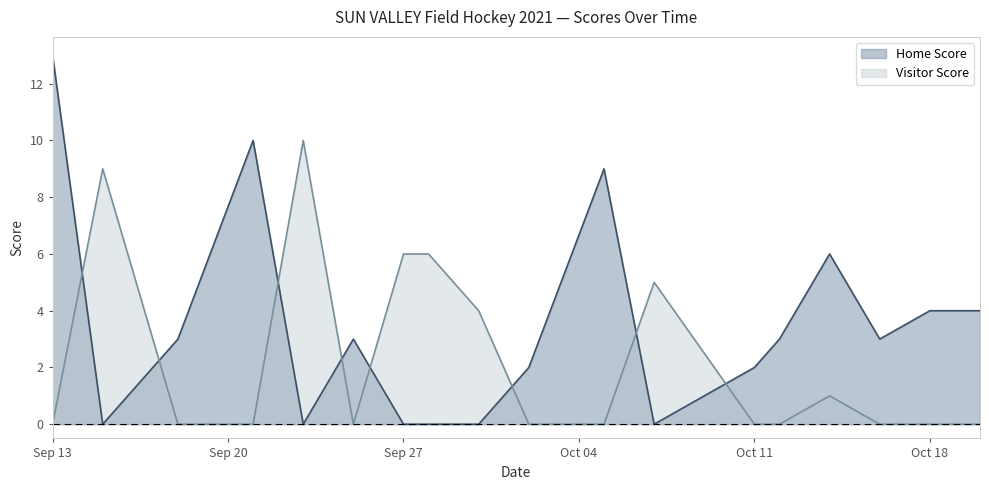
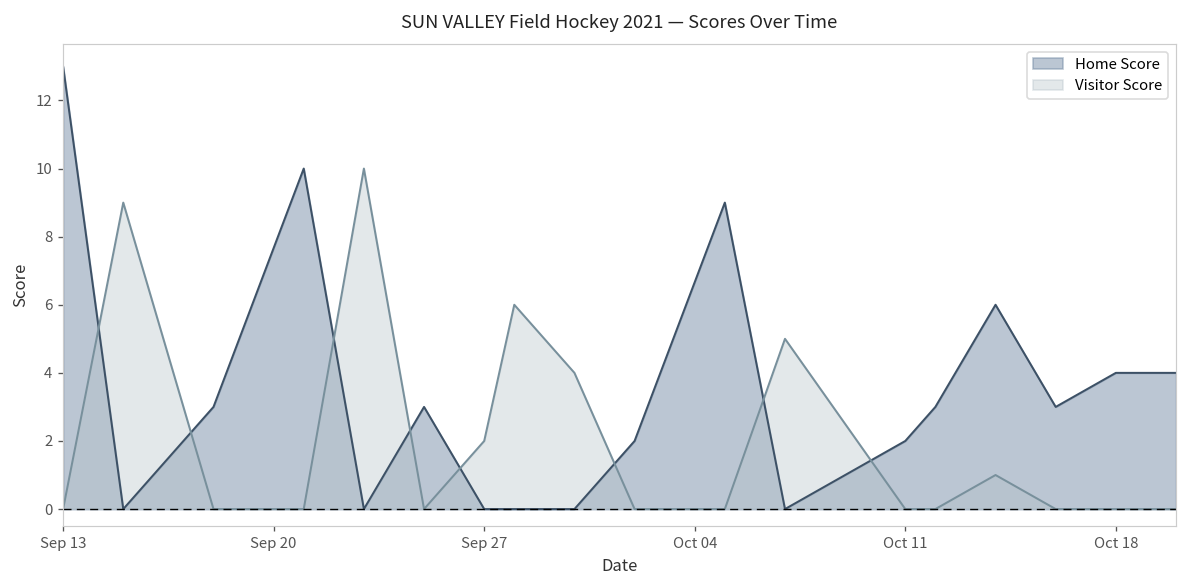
  {
    "Home Score": {
      "Sep 13": 13,
      "Sep 27": 0,
      "Oct 11": 2,
      "Oct 18": 4
    },
    "Visitor Score": {
      "Sep 13": 0,
-     "Sep 27": 6,
+     "Sep 27": 2,
      "Oct 11": 0,
      "Oct 18": 0
    }
  }
